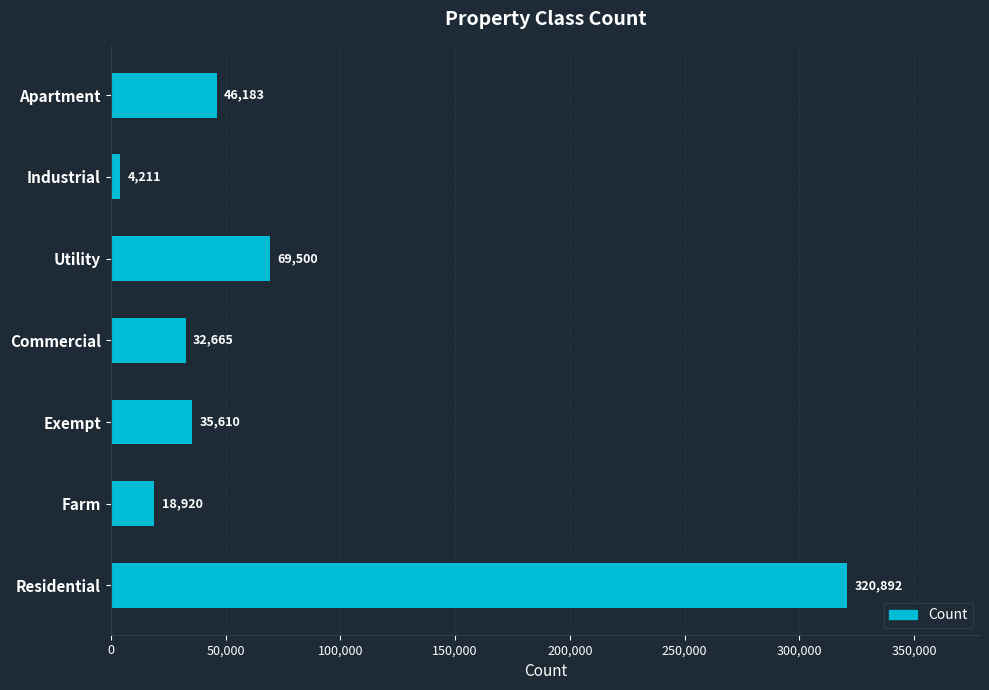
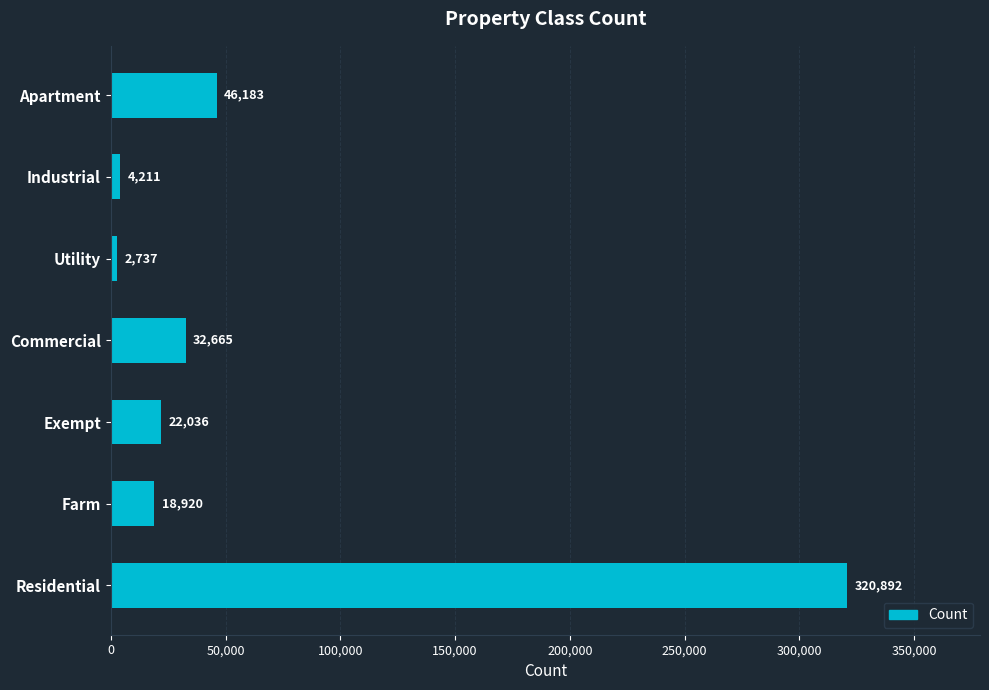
  {
    "Apartment": "46,183",
    "Industrial": "4,211",
-   "Utility": "69,500",
+   "Utility": "2,737",
    "Commercial": "32,665",
-   "Exempt": "35,610",
+   "Exempt": "22,036",
    "Farm": "18,920",
    "Residential": "320,892"
  }
